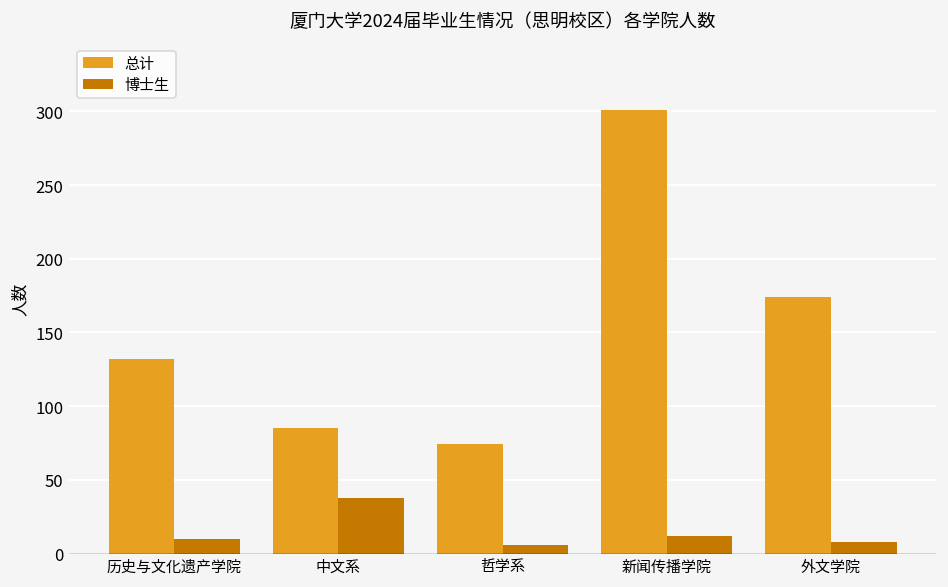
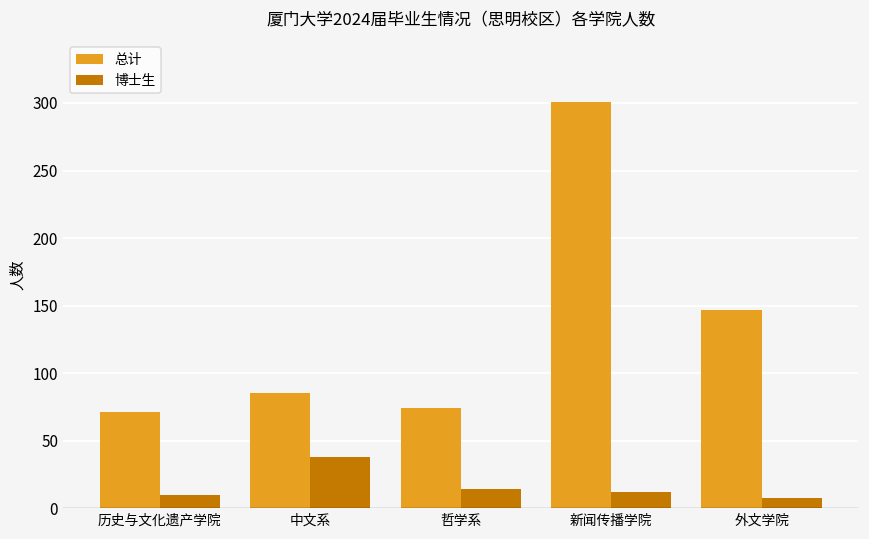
  {
    "总计": {
-     "历史与文化遗产学院": 132,
+     "历史与文化遗产学院": 71,
      "中文系": 85,
      "哲学系": 74,
      "新闻传播学院": 301,
-     "外文学院": 174
+     "外文学院": 147
    },
    "博士生": {
      "历史与文化遗产学院": 10,
      "中文系": 38,
-     "哲学系": 6,
+     "哲学系": 14,
      "新闻传播学院": 12,
      "外文学院": 8
    }
  }
